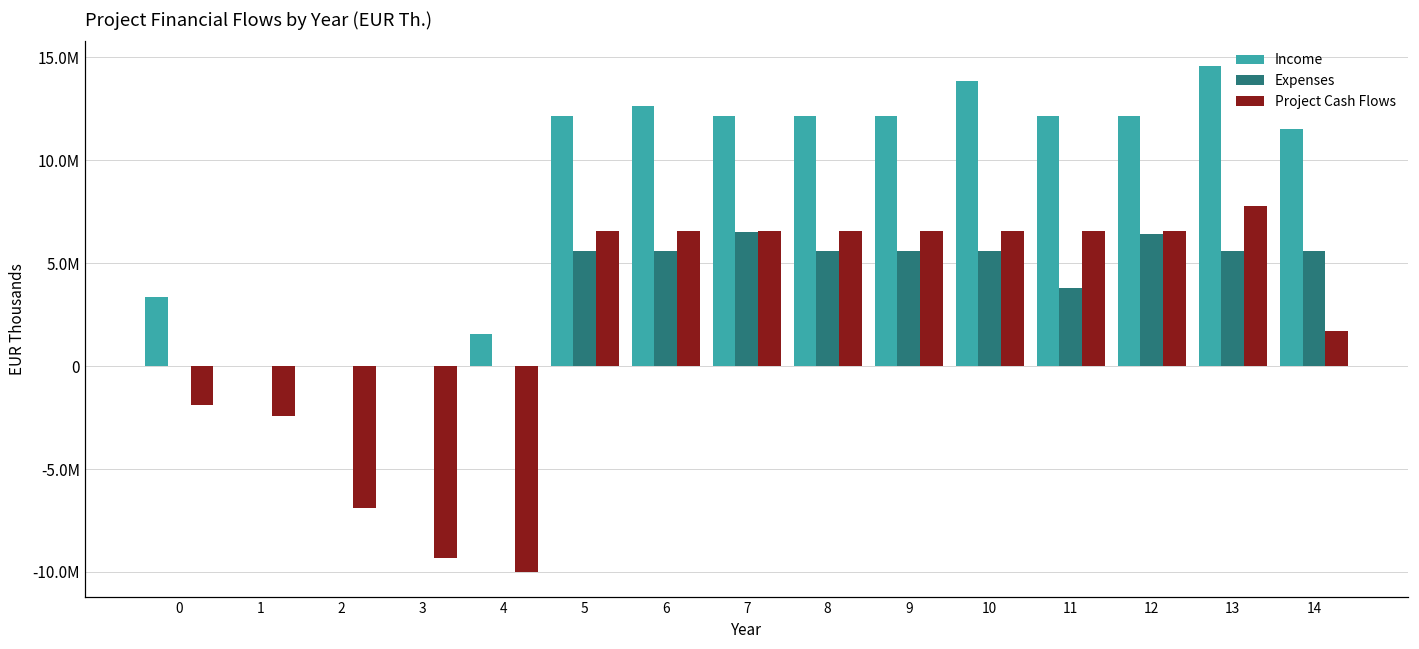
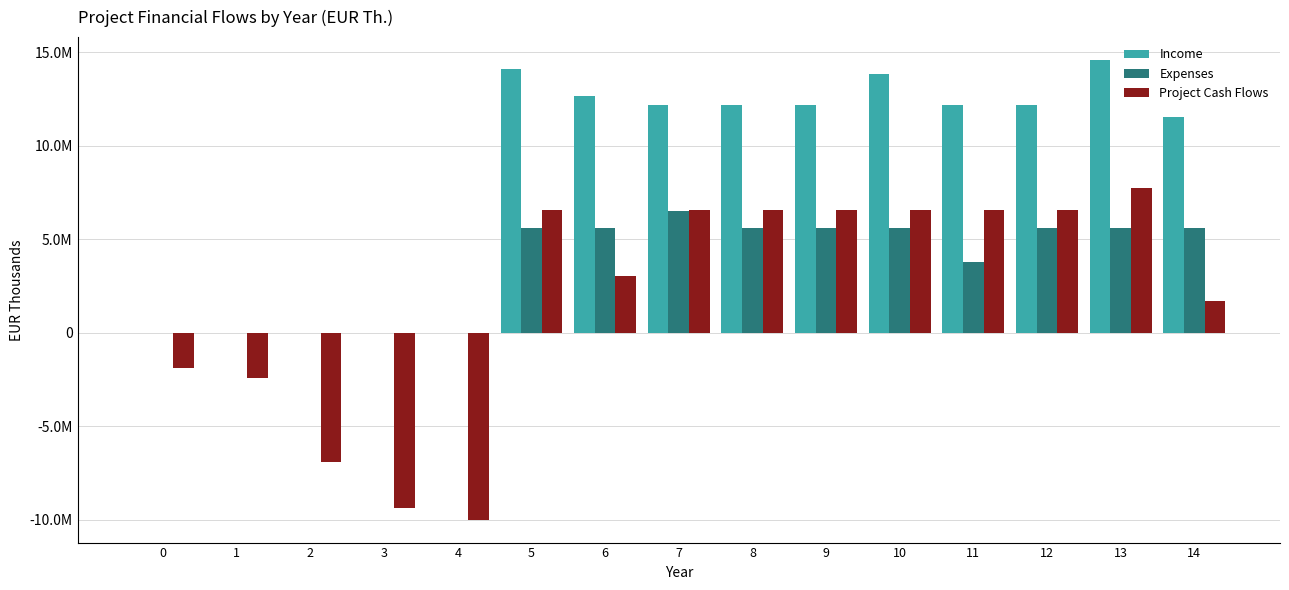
  {
    "Income": {
-     "0": 3300000,
+     "0": 0,
      "1": 0,
      "2": 0,
      "3": 0,
-     "4": 1600000,
-     "5": 12200000,
+     "4": 0,
+     "5": 14100000,
      "6": 12600000,
      "7": 12200000,
      "8": 12200000,
      "9": 12200000,
      "10": 13800000,
      "11": 12200000,
      "12": 12200000,
      "13": 14600000,
      "14": 11500000
    },
    "Expenses": {
      "0": 0,
      "1": 0,
      "2": 0,
      "3": 0,
      "4": 0,
      "5": 5600000,
      "6": 5600000,
      "7": 6500000,
      "8": 5600000,
      "9": 5600000,
      "10": 5600000,
      "11": 3800000,
-     "12": 6400000,
+     "12": 5600000,
      "13": 5600000,
      "14": 5600000
    },
    "Project Cash Flows": {
      "0": -1900000,
      "1": -2400000,
      "2": -6900000,
      "3": -9300000,
      "4": -10000000,
      "5": 6500000,
-     "6": 6500000,
+     "6": 3100000,
      "7": 6500000,
      "8": 6500000,
      "9": 6500000,
      "10": 6500000,
      "11": 6500000,
      "12": 6500000,
      "13": 7800000,
      "14": 1700000
    }
  }
